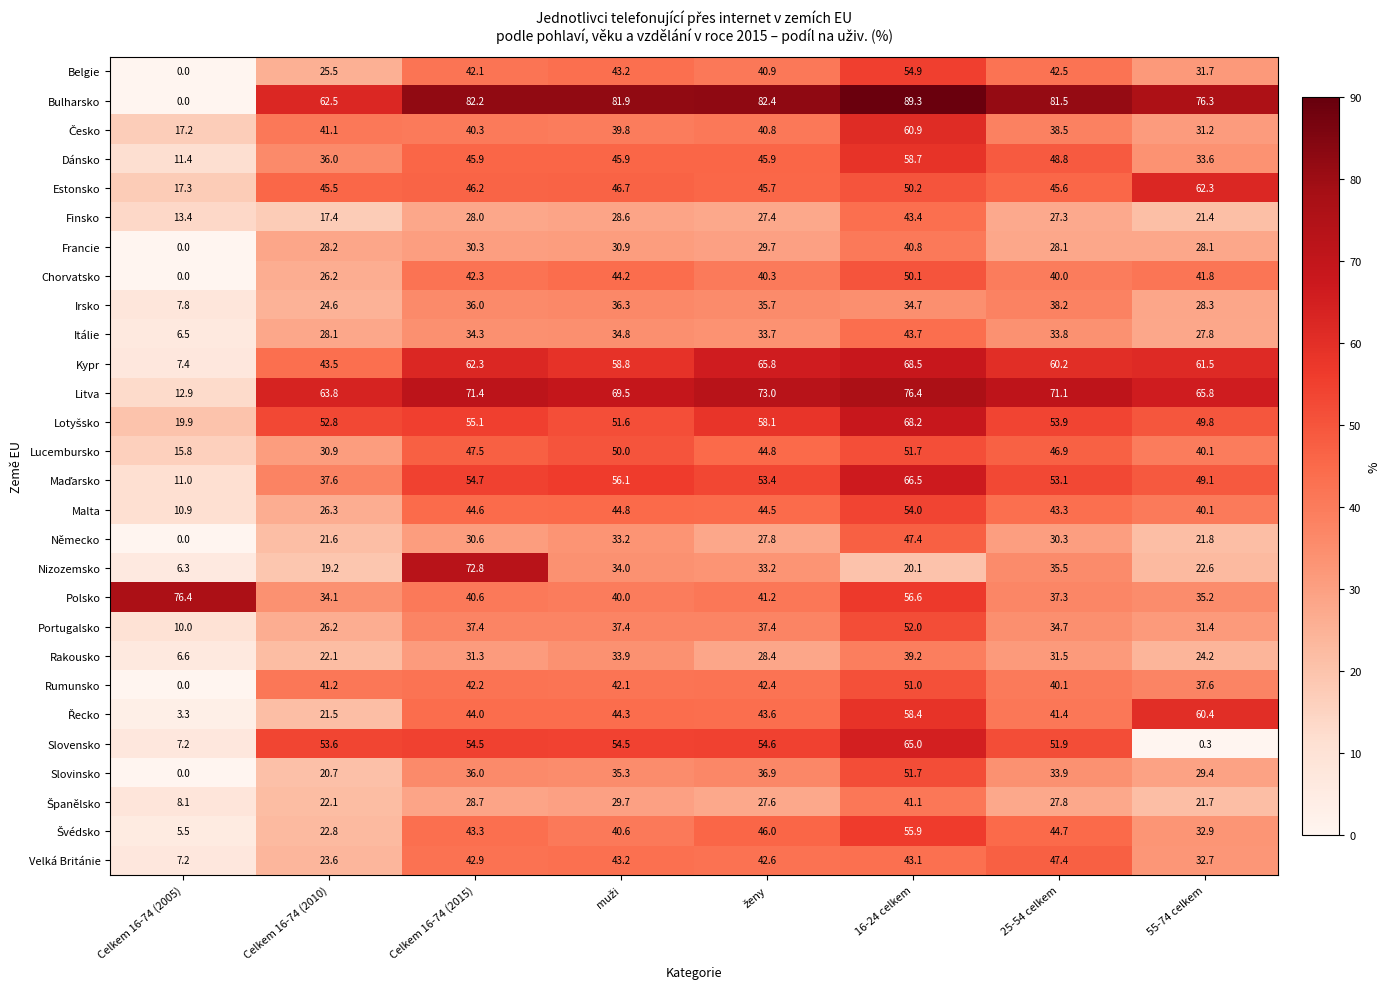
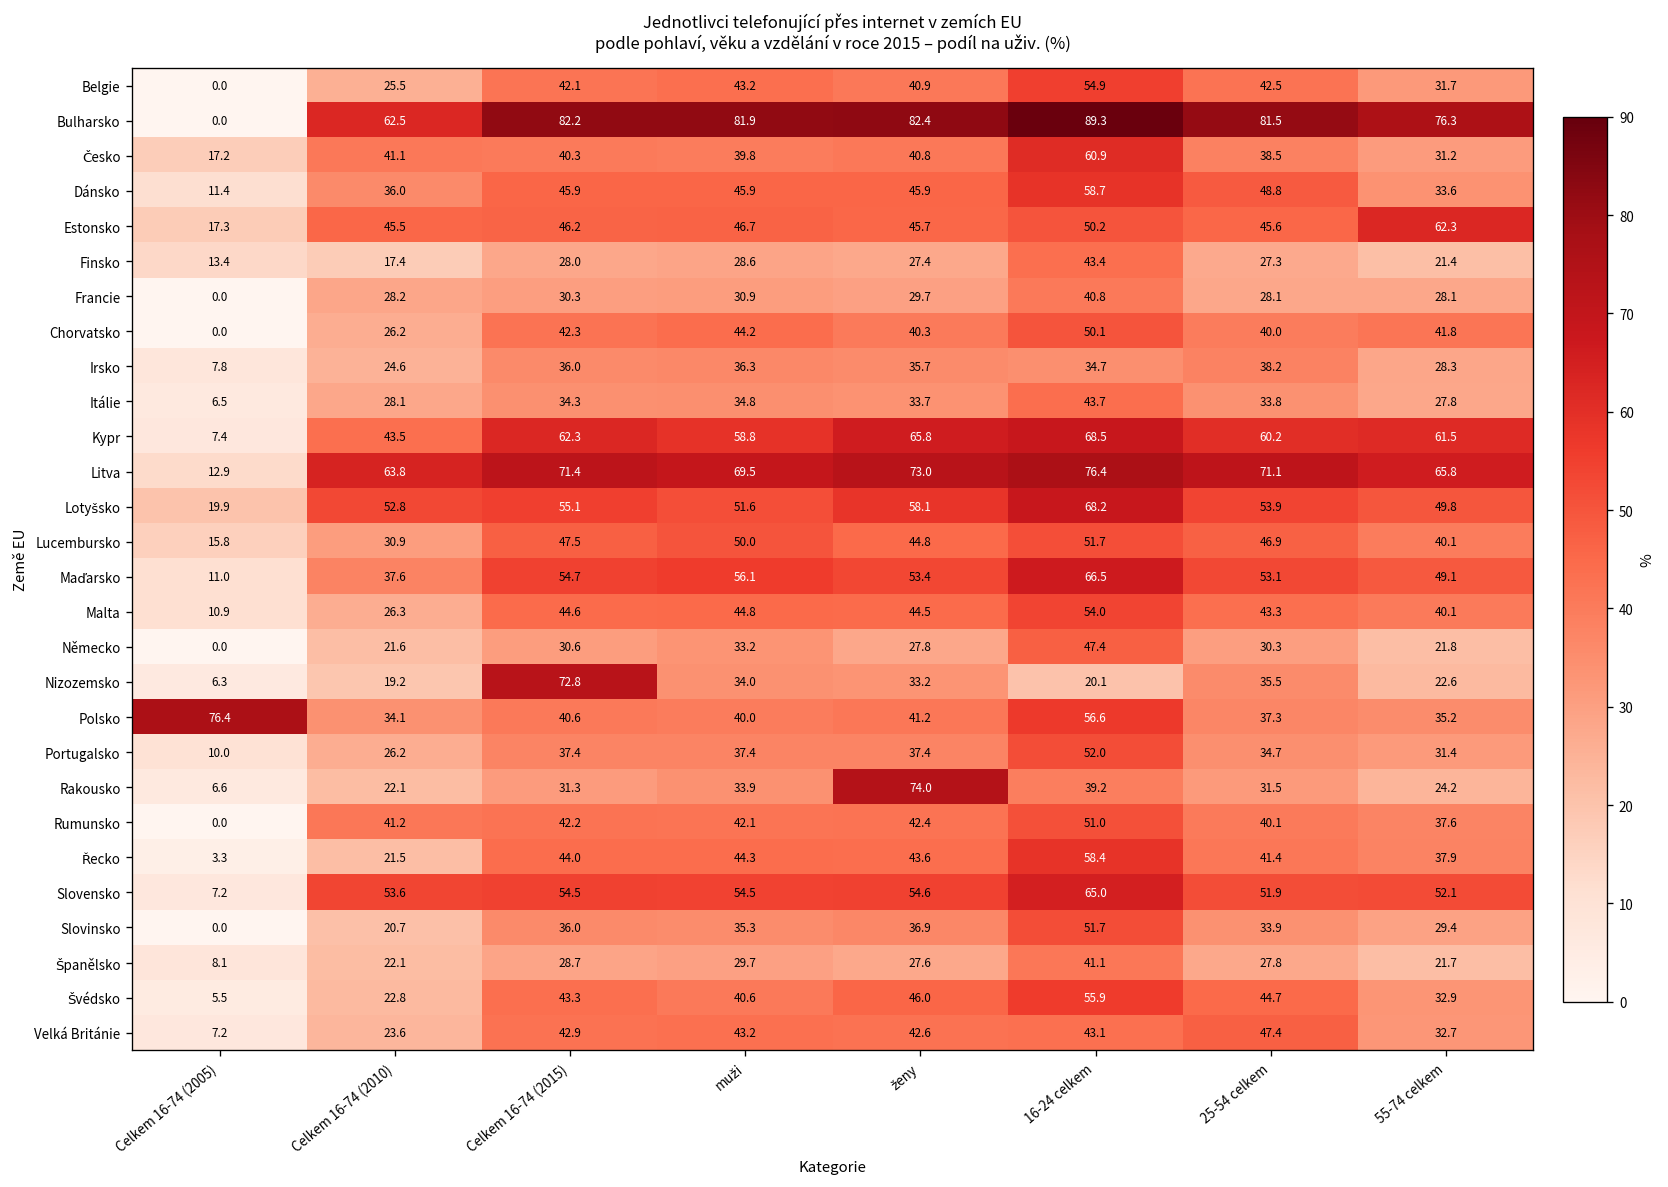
  {
    "Rakousko": {
      "Celkem 16-74 (2005)": 6.6,
      "Celkem 16-74 (2010)": 22.1,
      "Celkem 16-74 (2015)": 31.3,
      "muži": 33.9,
-     "ženy": 28.4,
+     "ženy": 74.0,
      "16-24 celkem": 39.2,
      "25-54 celkem": 31.5,
      "55-74 celkem": 24.2
    },
    "Řecko": {
      "Celkem 16-74 (2005)": 3.3,
      "Celkem 16-74 (2010)": 21.5,
      "Celkem 16-74 (2015)": 44.0,
      "muži": 44.3,
      "ženy": 43.6,
      "16-24 celkem": 58.4,
      "25-54 celkem": 41.4,
-     "55-74 celkem": 60.4
+     "55-74 celkem": 37.9
    },
    "Slovensko": {
      "Celkem 16-74 (2005)": 7.2,
      "Celkem 16-74 (2010)": 53.6,
      "Celkem 16-74 (2015)": 54.5,
      "muži": 54.5,
      "ženy": 54.6,
      "16-24 celkem": 65.0,
      "25-54 celkem": 51.9,
-     "55-74 celkem": 0.3
+     "55-74 celkem": 52.1
    }
  }
